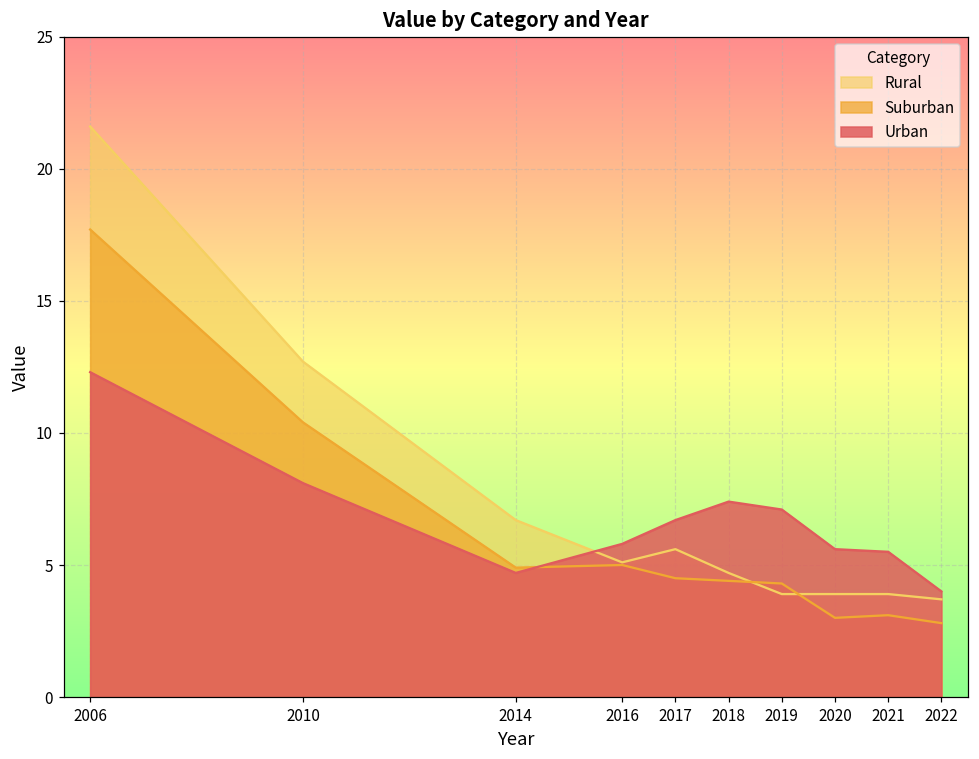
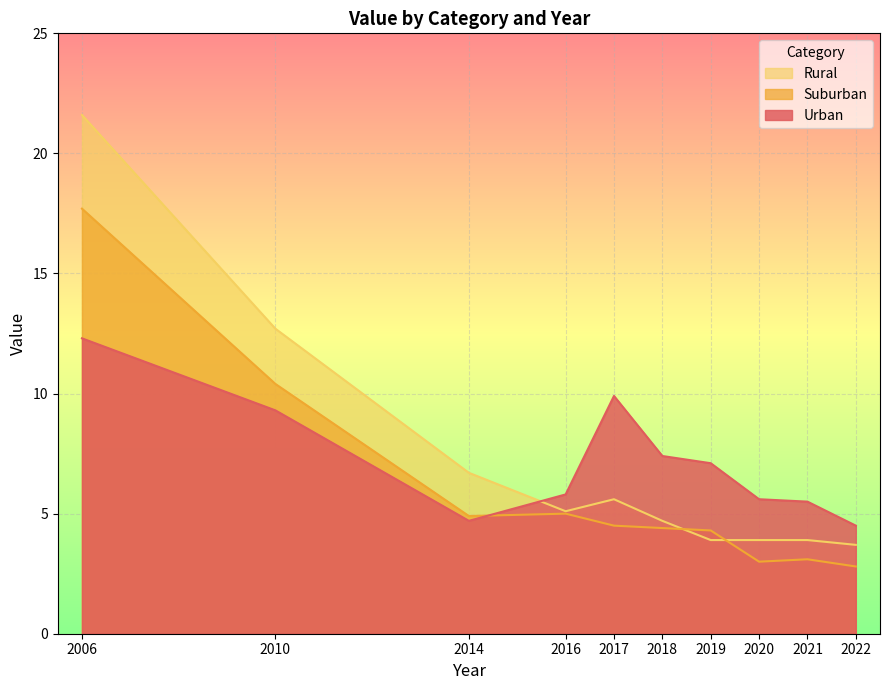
  {
    "Urban": {
      "2006": 12.3,
-     "2010": 8.1,
+     "2010": 9.3,
      "2014": 4.7,
      "2016": 5.8,
-     "2017": 6.7,
+     "2017": 9.9,
      "2018": 7.4,
      "2019": 7.1,
      "2020": 5.6,
      "2021": 5.5,
-     "2022": 4.0
+     "2022": 4.5
    }
  }
